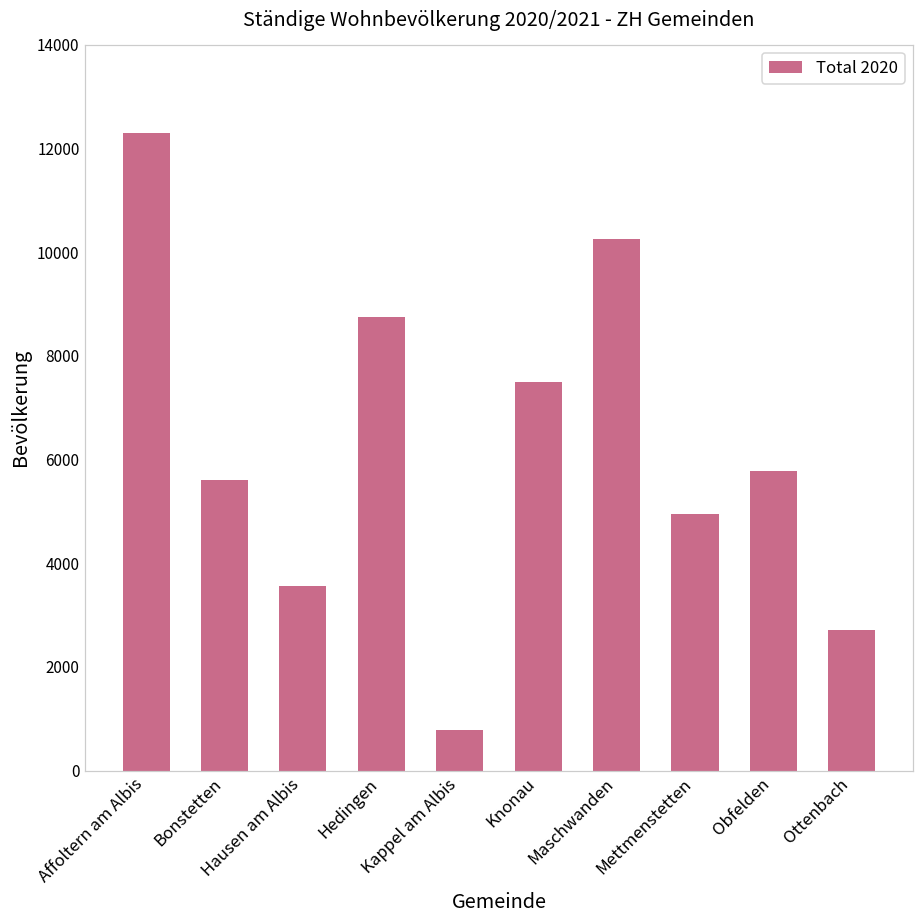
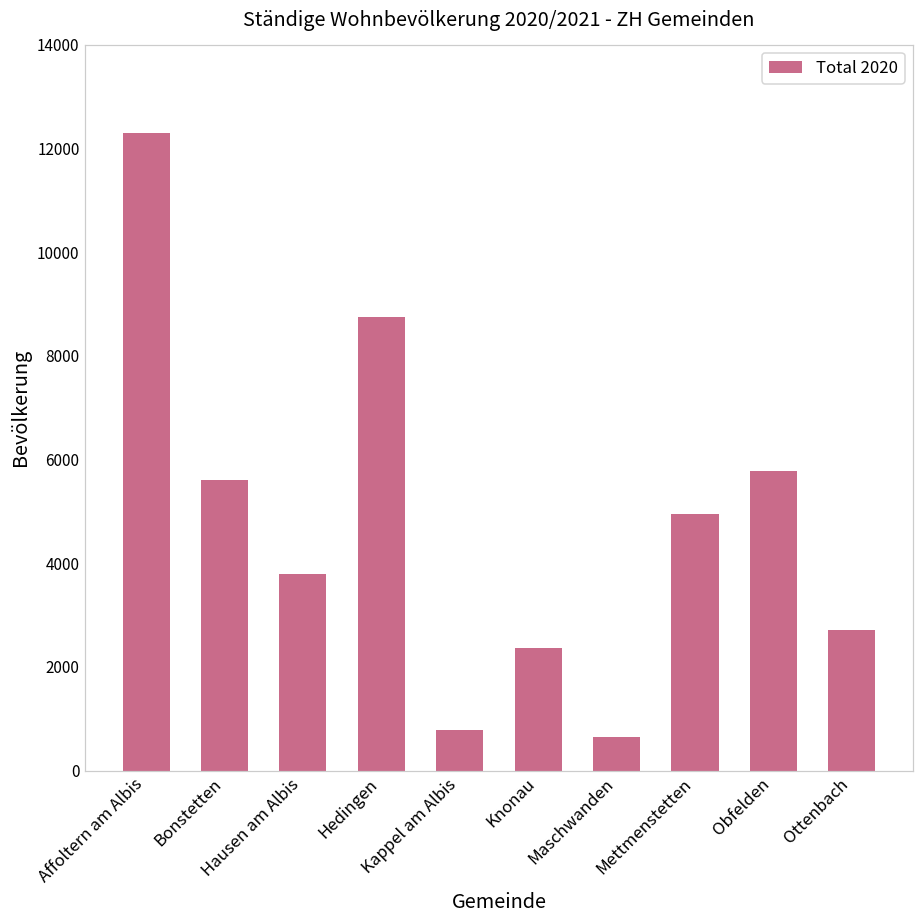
  {
    "Affoltern am Albis": 12300,
    "Bonstetten": 5600,
-   "Hausen am Albis": 3600,
+   "Hausen am Albis": 3800,
    "Hedingen": 8700,
    "Kappel am Albis": 800,
-   "Knonau": 7500,
-   "Maschwanden": 10300,
+   "Knonau": 2400,
+   "Maschwanden": 600,
    "Mettmenstetten": 4900,
    "Obfelden": 5800,
    "Ottenbach": 2700
  }
